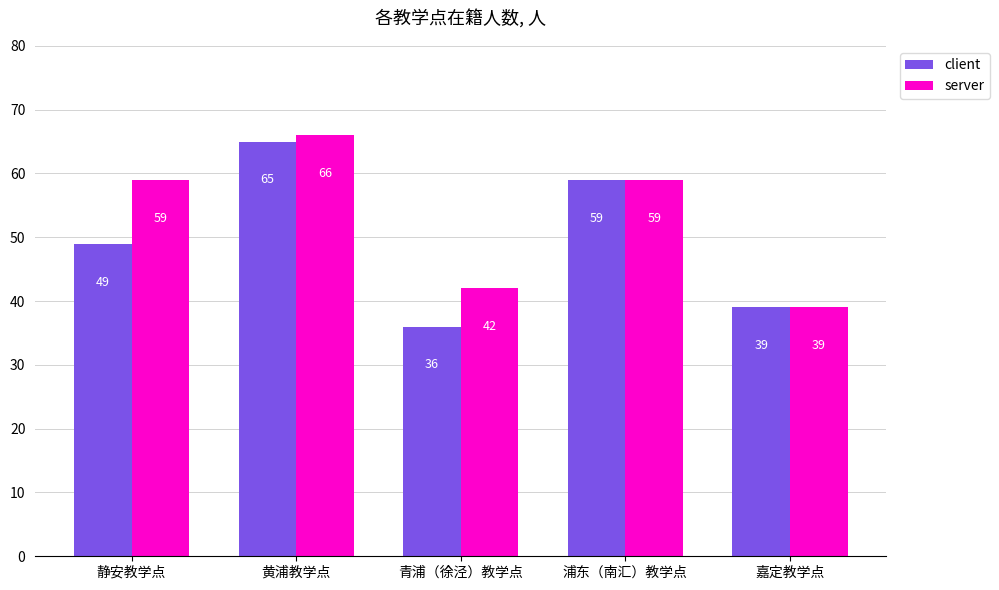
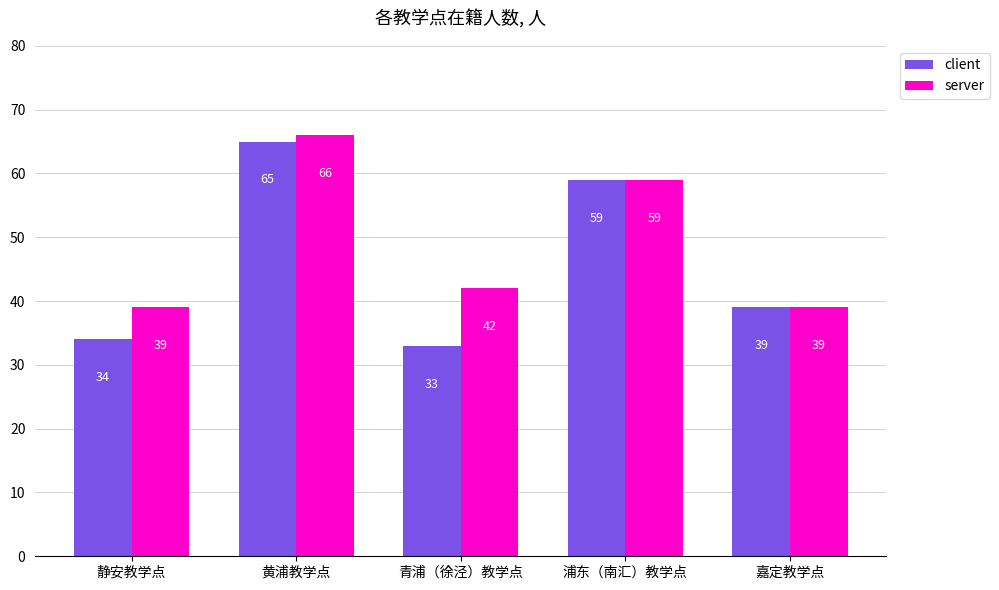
  {
    "client": {
-     "静安教学点": 49,
+     "静安教学点": 34,
      "黄浦教学点": 65,
-     "青浦（徐泾）教学点": 36,
+     "青浦（徐泾）教学点": 33,
      "浦东（南汇）教学点": 59,
      "嘉定教学点": 39
    },
    "server": {
-     "静安教学点": 59,
+     "静安教学点": 39,
      "黄浦教学点": 66,
      "青浦（徐泾）教学点": 42,
      "浦东（南汇）教学点": 59,
      "嘉定教学点": 39
    }
  }
